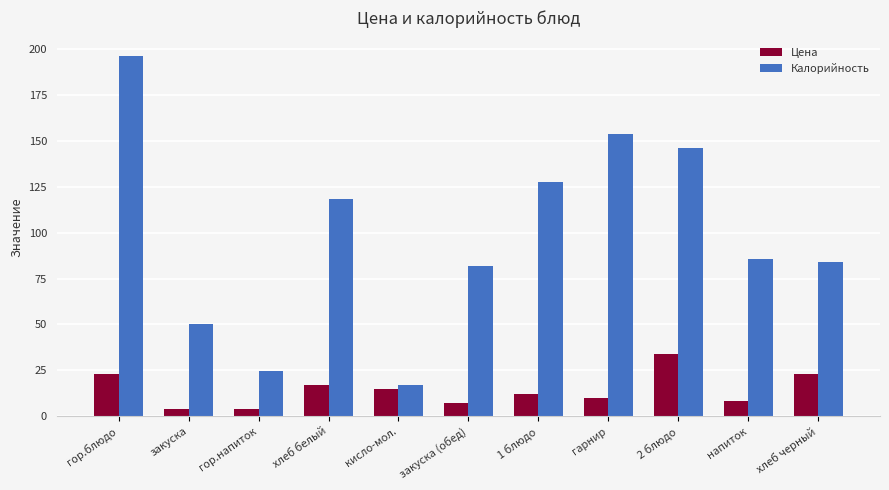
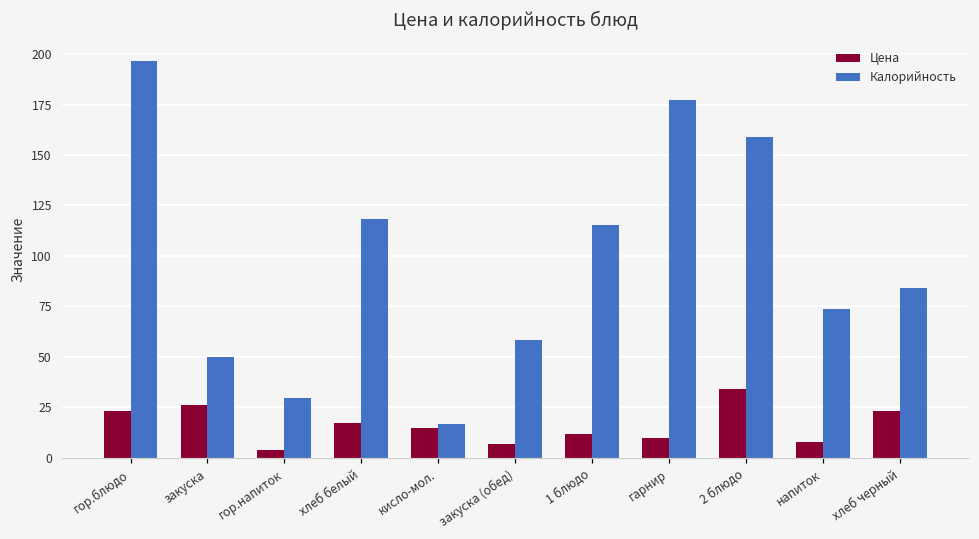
  {
    "Цена": {
      "гор.блюдо": 23,
-     "закуска": 4,
+     "закуска": 26,
      "гор.напиток": 4,
      "хлеб белый": 17,
      "кисло-мол.": 15,
      "закуска (обед)": 7,
      "1 блюдо": 12,
      "гарнир": 10,
      "2 блюдо": 34,
      "напиток": 8,
      "хлеб черный": 23
    },
    "Калорийность": {
      "гор.блюдо": 196,
      "закуска": 50,
-     "гор.напиток": 24,
+     "гор.напиток": 29,
      "хлеб белый": 118,
      "кисло-мол.": 17,
-     "закуска (обед)": 82,
-     "1 блюдо": 128,
-     "гарнир": 154,
-     "2 блюдо": 146,
-     "напиток": 85,
+     "закуска (обед)": 58,
+     "1 блюдо": 115,
+     "гарнир": 178,
+     "2 блюдо": 159,
+     "напиток": 74,
      "хлеб черный": 84
    }
  }
